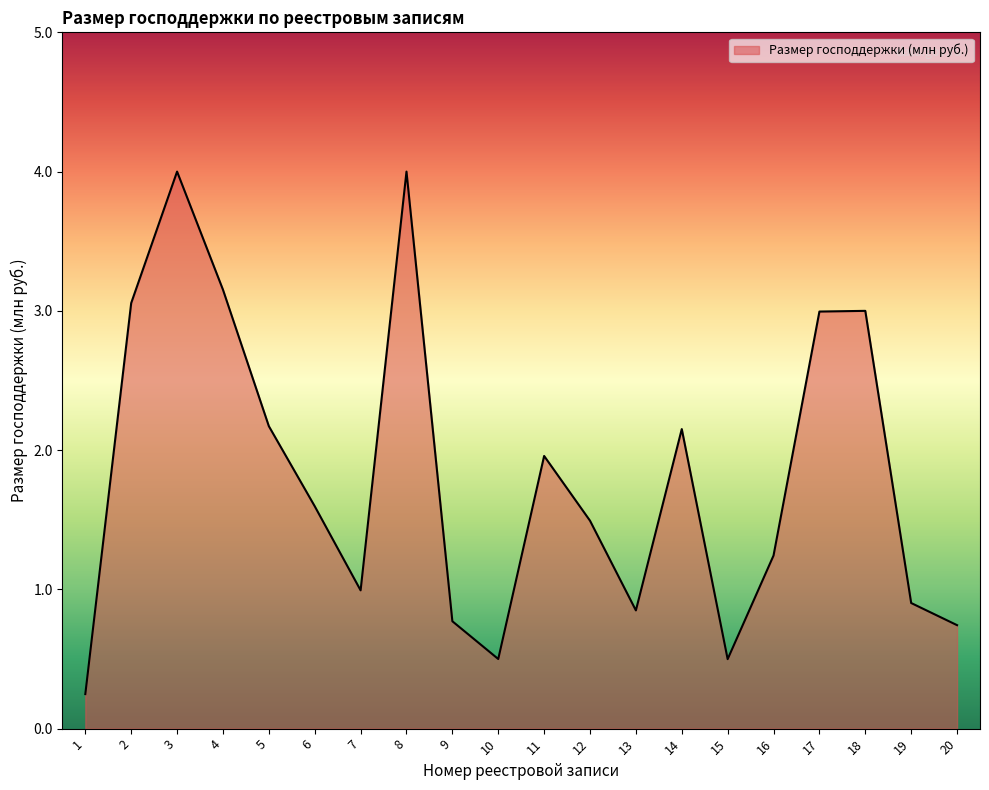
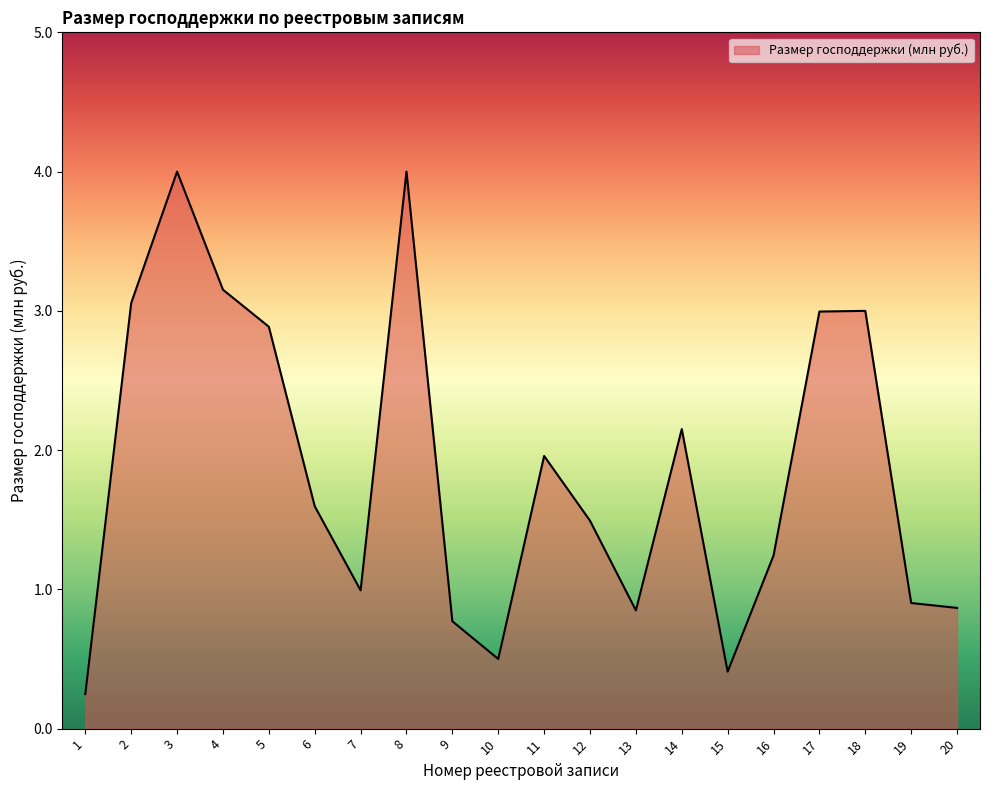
  {
    "1": 0.25,
    "2": 3.06,
    "3": 4.00,
    "4": 3.15,
-   "5": 2.17,
+   "5": 2.89,
    "6": 1.60,
    "7": 0.99,
    "8": 4.00,
    "9": 0.77,
    "10": 0.50,
    "11": 1.96,
    "12": 1.49,
    "13": 0.85,
    "14": 2.15,
-   "15": 0.50,
+   "15": 0.41,
    "16": 1.24,
    "17": 3.00,
    "18": 3.00,
    "19": 0.90,
-   "20": 0.74
+   "20": 0.87
  }
